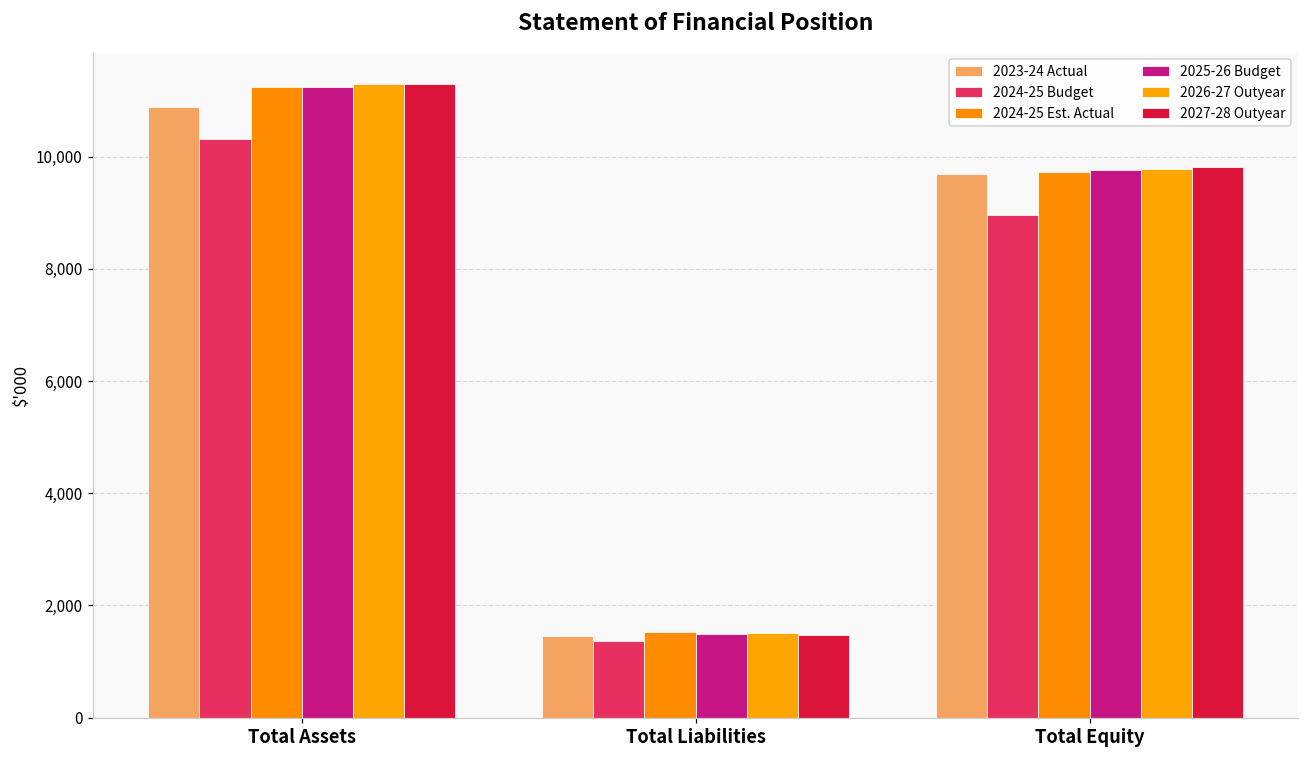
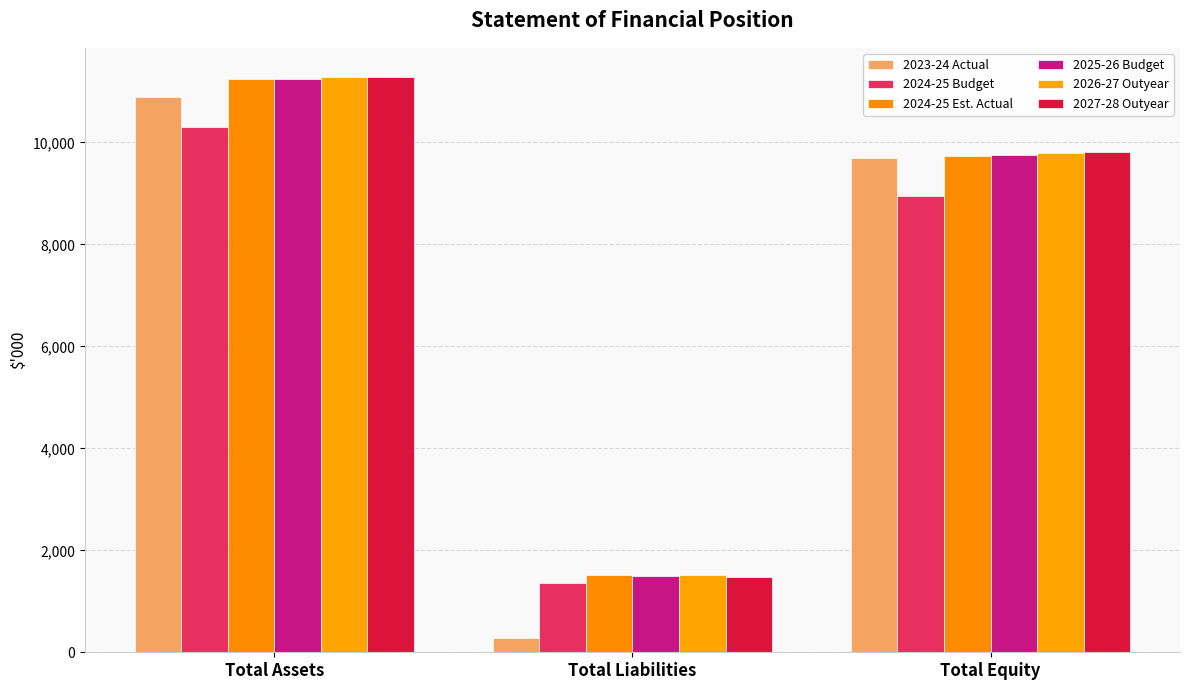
  {
    "2023-24 Actual": {
      "Total Assets": "10,900",
-     "Total Liabilities": "1,500",
+     "Total Liabilities": "300",
      "Total Equity": "9,700"
    }
  }
